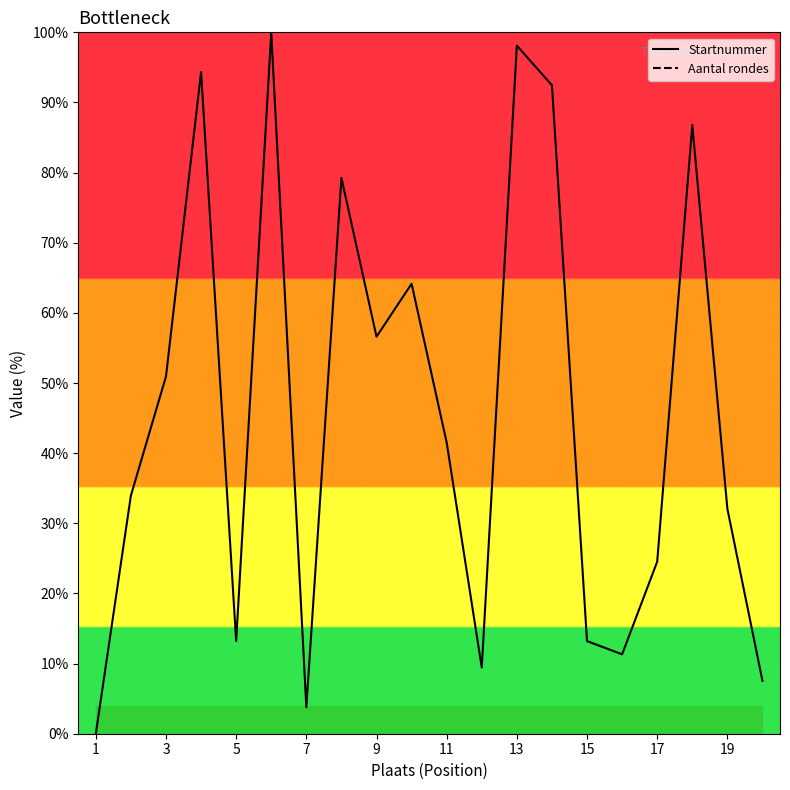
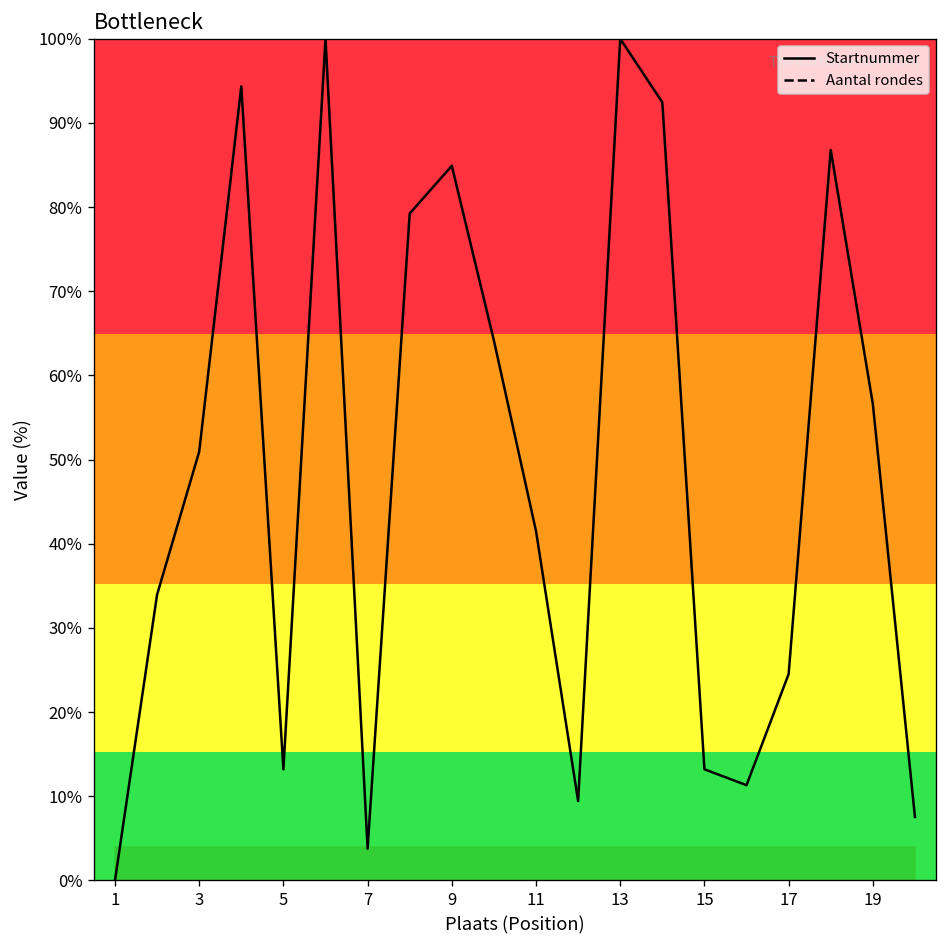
  {
    "Startnummer": {
      "1": "0%",
      "3": "51%",
      "5": "13%",
-     "9": "57%",
+     "9": "85%",
      "11": "42%",
-     "13": "98%",
+     "13": "100%",
      "15": "13%",
      "17": "25%",
-     "19": "32%"
+     "19": "57%"
    }
  }
